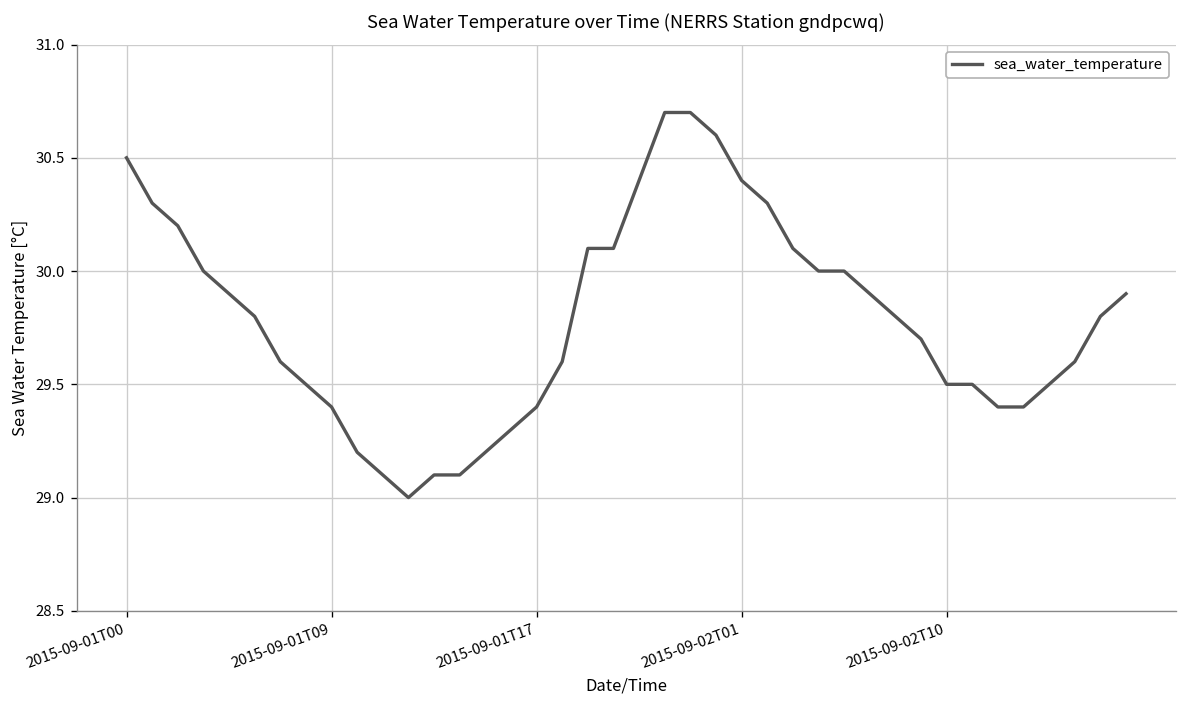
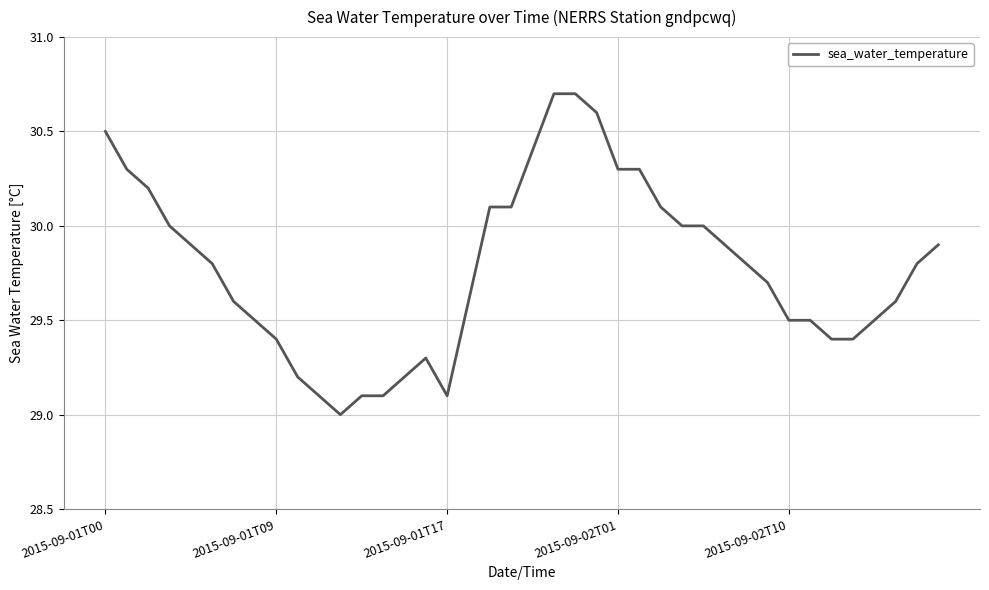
  {
    "2015-09-01T00": 30.5,
    "2015-09-01T09": 29.4,
-   "2015-09-01T17": 29.4,
-   "2015-09-02T01": 30.4,
+   "2015-09-01T17": 29.1,
+   "2015-09-02T01": 30.3,
    "2015-09-02T10": 29.5
  }
